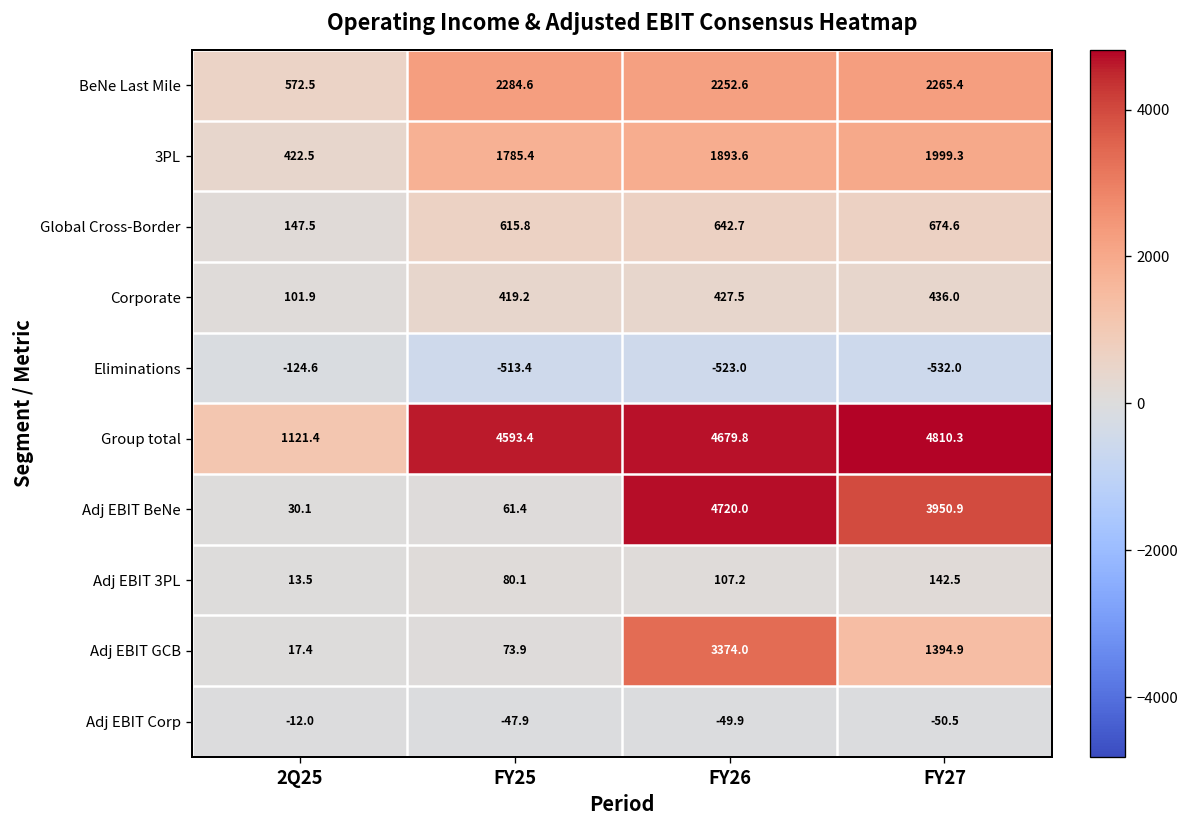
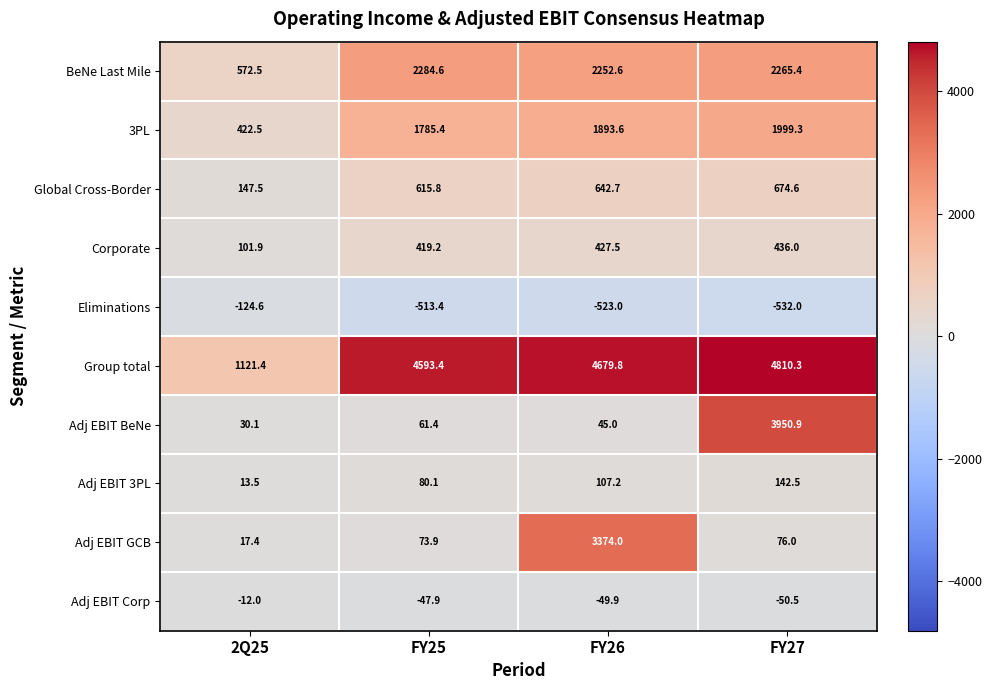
  {
    "BeNe Last Mile": {
      "2Q25": 572.5,
      "FY25": 2284.6,
      "FY26": 2252.6,
      "FY27": 2265.4
    },
    "3PL": {
      "2Q25": 422.5,
      "FY25": 1785.4,
      "FY26": 1893.6,
      "FY27": 1999.3
    },
    "Global Cross-Border": {
      "2Q25": 147.5,
      "FY25": 615.8,
      "FY26": 642.7,
      "FY27": 674.6
    },
    "Corporate": {
      "2Q25": 101.9,
      "FY25": 419.2,
      "FY26": 427.5,
      "FY27": 436.0
    },
    "Eliminations": {
      "2Q25": -124.6,
      "FY25": -513.4,
      "FY26": -523.0,
      "FY27": -532.0
    },
    "Group total": {
      "2Q25": 1121.4,
      "FY25": 4593.4,
      "FY26": 4679.8,
      "FY27": 4810.3
    },
    "Adj EBIT BeNe": {
      "2Q25": 30.1,
      "FY25": 61.4,
-     "FY26": 4720.0,
+     "FY26": 45.0,
      "FY27": 3950.9
    },
    "Adj EBIT 3PL": {
      "2Q25": 13.5,
      "FY25": 80.1,
      "FY26": 107.2,
      "FY27": 142.5
    },
    "Adj EBIT GCB": {
      "2Q25": 17.4,
      "FY25": 73.9,
      "FY26": 3374.0,
-     "FY27": 1394.9
+     "FY27": 76.0
    },
    "Adj EBIT Corp": {
      "2Q25": -12.0,
      "FY25": -47.9,
      "FY26": -49.9,
      "FY27": -50.5
    }
  }
